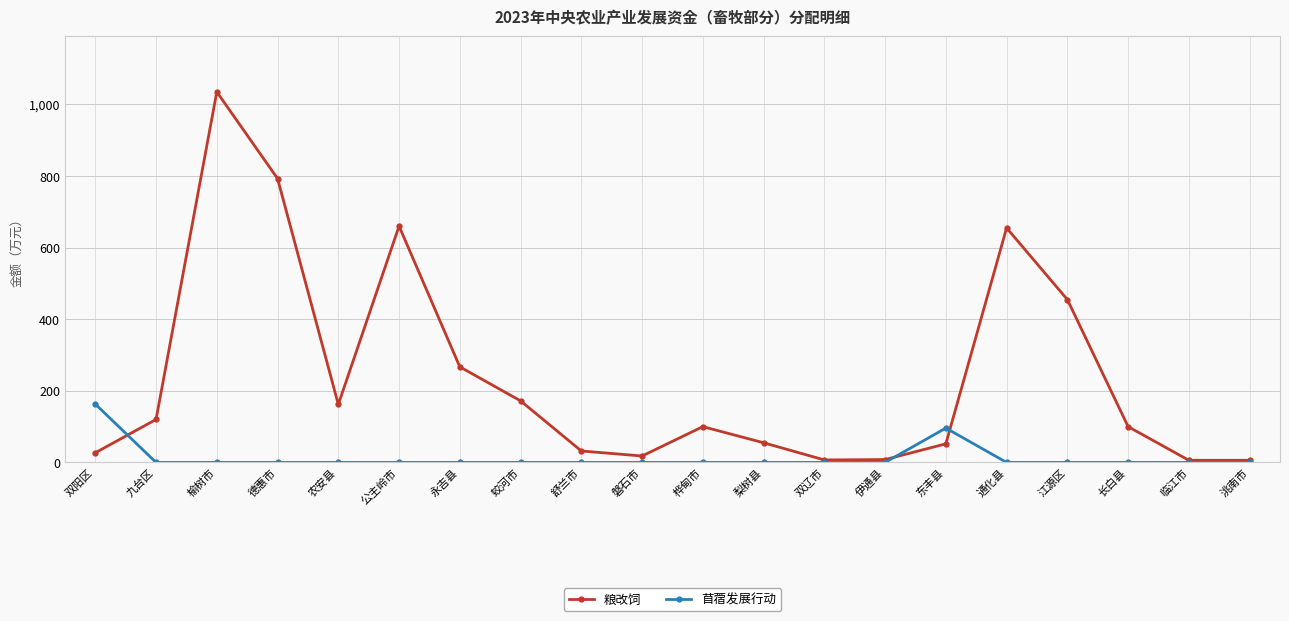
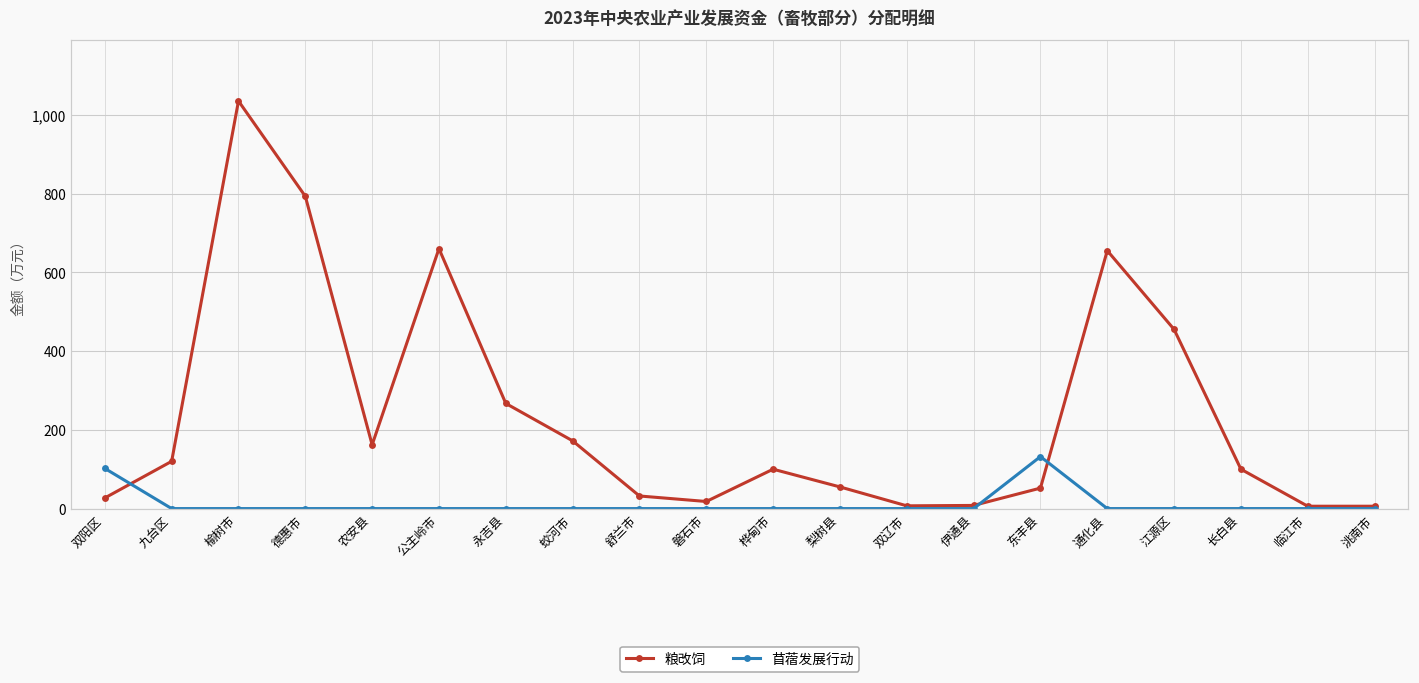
  {
    "粮改饲": {
      "双阳区": "30",
      "九台区": "120",
      "榆树市": "1,040",
      "德惠市": "790",
      "农安县": "160",
      "公主岭市": "660",
      "永吉县": "270",
      "蛟河市": "170",
      "舒兰市": "30",
      "磐石市": "20",
      "桦甸市": "100",
      "梨树县": "60",
      "伊通县": "10",
      "东丰县": "50",
      "通化县": "660",
      "江源区": "460",
      "长白县": "100"
    },
    "苜蓿发展行动": {
-     "双阳区": "160",
+     "双阳区": "100",
      "九台区": "0",
      "榆树市": "0",
      "德惠市": "0",
      "农安县": "0",
      "公主岭市": "0",
      "永吉县": "0",
      "蛟河市": "0",
      "舒兰市": "0",
      "磐石市": "0",
      "桦甸市": "0",
      "梨树县": "0",
      "伊通县": "0",
-     "东丰县": "100",
+     "东丰县": "130",
      "通化县": "0",
      "江源区": "0",
      "长白县": "0"
    }
  }
